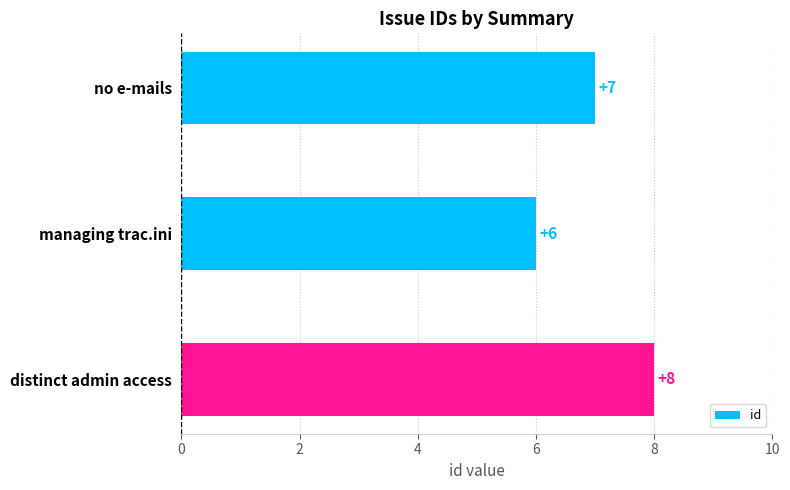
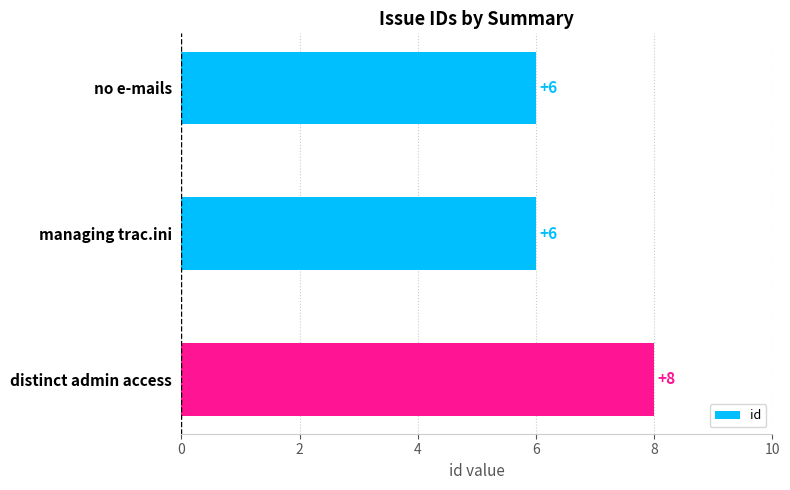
  {
-   "no e-mails": "+7",
+   "no e-mails": "+6",
    "managing trac.ini": "+6",
    "distinct admin access": "+8"
  }
